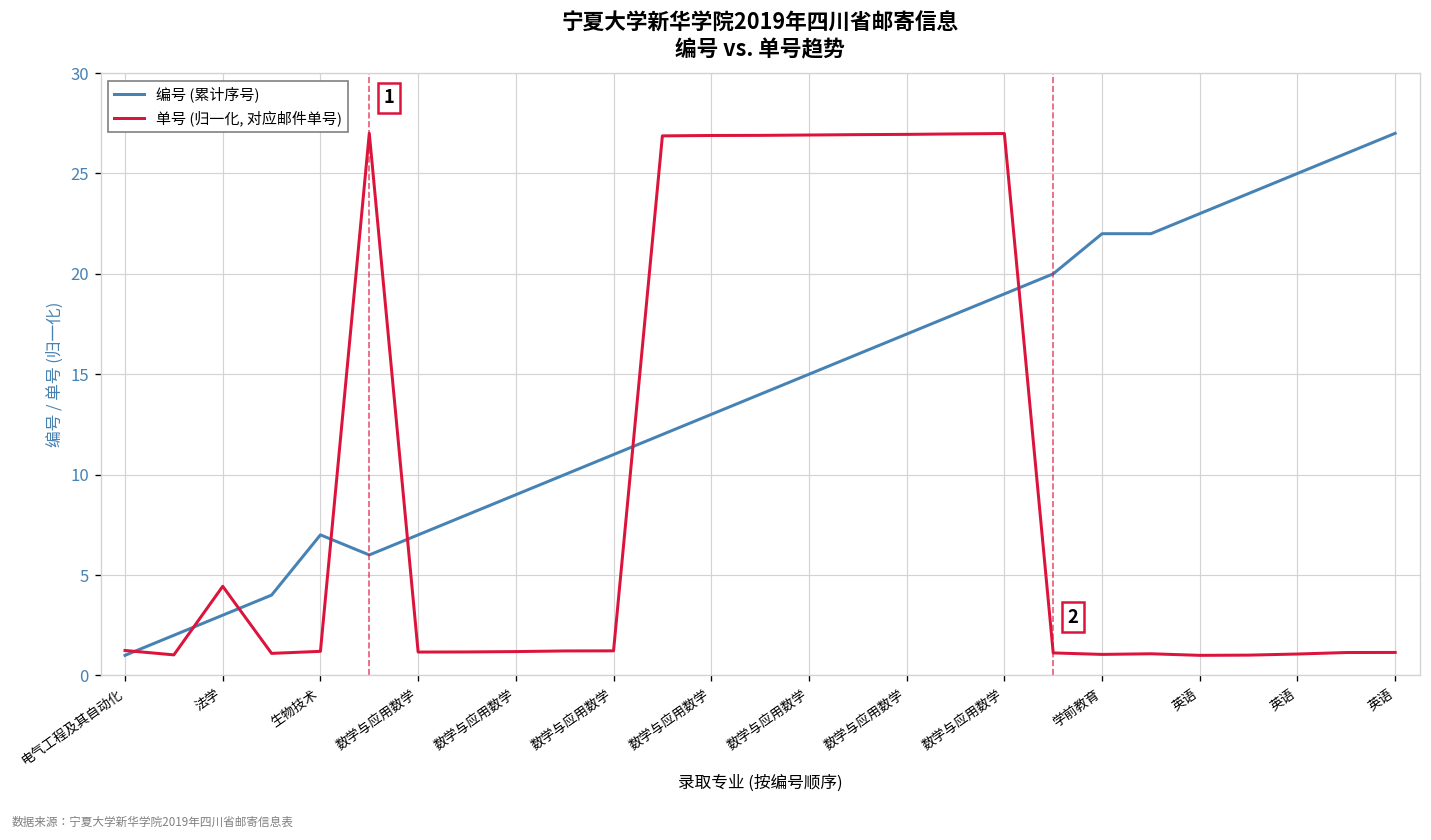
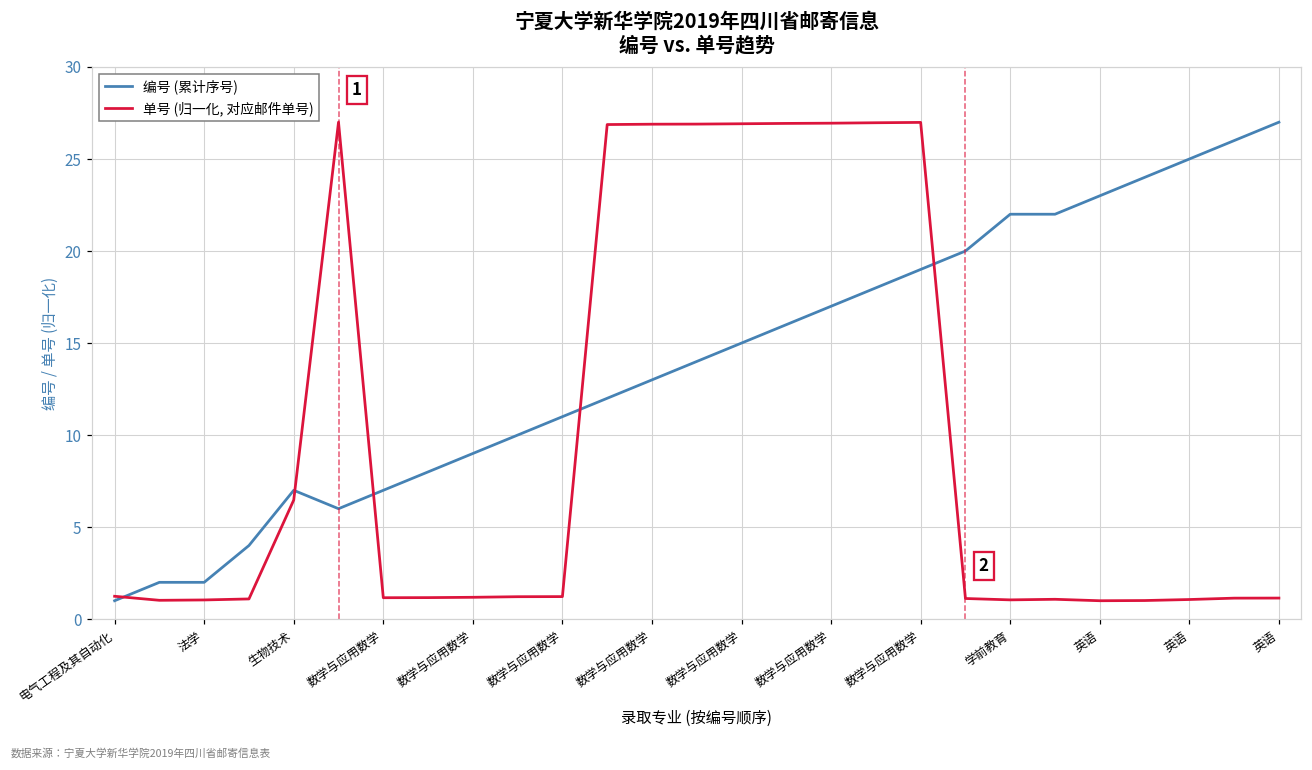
  {
    "编号 (累计序号)": {
      "电气工程及其自动化": 1,
-     "法学": 3,
+     "法学": 2,
      "生物技术": 7,
      "学前教育": 22
    },
    "单号 (归一化, 对应邮件单号)": {
      "电气工程及其自动化": 1.2,
-     "法学": 4.4,
-     "生物技术": 1.2,
+     "法学": 1.0,
+     "生物技术": 6.5,
      "学前教育": 1.0
    }
  }
